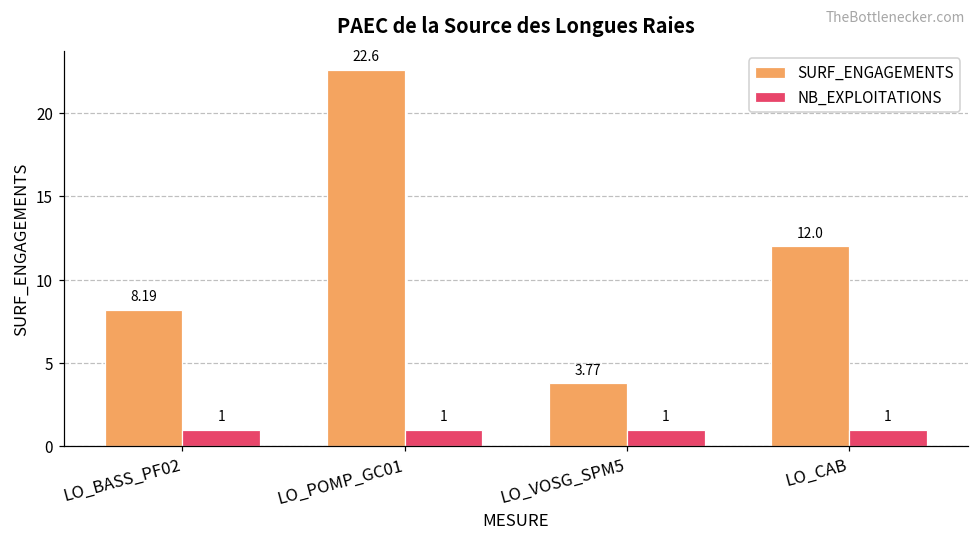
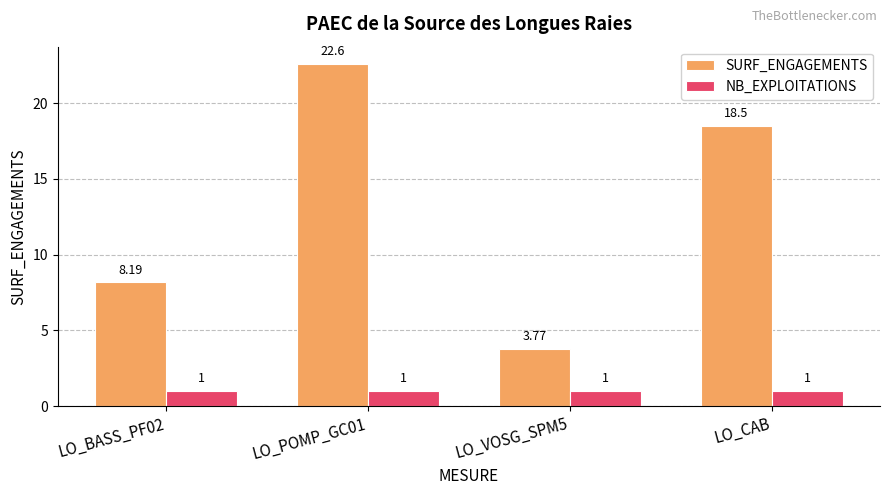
  {
    "SURF_ENGAGEMENTS": {
      "LO_BASS_PF02": 8.19,
      "LO_POMP_GC01": 22.6,
      "LO_VOSG_SPM5": 3.77,
-     "LO_CAB": 12.0
+     "LO_CAB": 18.5
    },
    "NB_EXPLOITATIONS": {
      "LO_BASS_PF02": 1,
      "LO_POMP_GC01": 1,
      "LO_VOSG_SPM5": 1,
      "LO_CAB": 1
    }
  }
